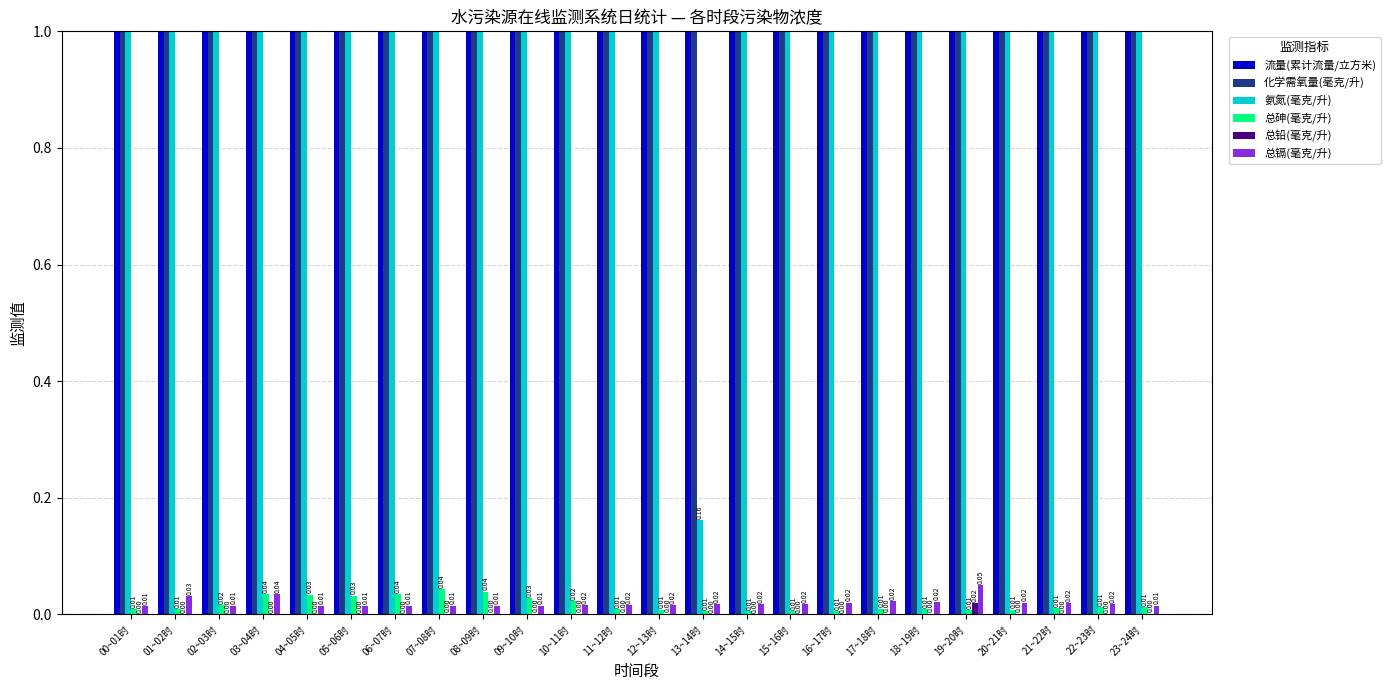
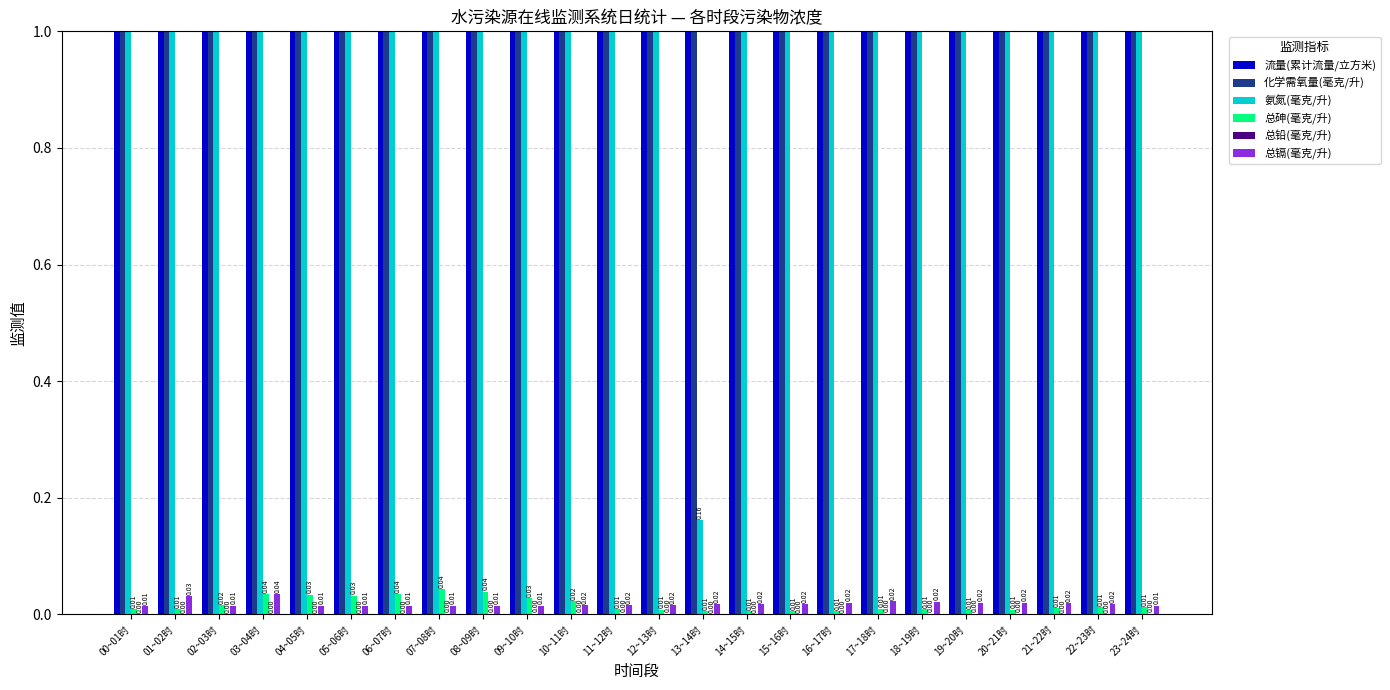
  {
    "氨氮(毫克/升)": {
      "13~14时": 0.16
    },
    "总砷(毫克/升)": {
      "02~03时": 0.02,
      "03~04时": 0.04,
      "04~05时": 0.03,
      "05~06时": 0.03,
      "06~07时": 0.04,
      "07~08时": 0.04,
      "08~09时": 0.04,
      "09~10时": 0.03,
      "10~11时": 0.02,
      "19~20时": 0.01,
      "22~23时": 0.01,
      "23~24时": 0.01
    },
    "总铅(毫克/升)": {
      "02~03时": 0.00,
      "03~04时": 0.00,
      "04~05时": 0.00,
      "05~06时": 0.00,
      "06~07时": 0.00,
      "07~08时": 0.00,
      "08~09时": 0.00,
      "09~10时": 0.00,
      "10~11时": 0.00,
-     "19~20时": 0.02,
+     "19~20时": 0.00,
      "22~23时": 0.00,
      "23~24时": 0.00
    },
    "总镉(毫克/升)": {
      "00~01时": 0.01,
      "01~02时": 0.03,
      "02~03时": 0.01,
      "03~04时": 0.04,
      "04~05时": 0.01,
      "05~06时": 0.01,
      "06~07时": 0.01,
      "07~08时": 0.01,
      "08~09时": 0.01,
      "09~10时": 0.01,
      "10~11时": 0.02,
      "11~12时": 0.02,
      "12~13时": 0.02,
      "13~14时": 0.02,
      "14~15时": 0.02,
      "15~16时": 0.02,
      "16~17时": 0.02,
      "17~18时": 0.02,
      "18~19时": 0.02,
-     "19~20时": 0.05,
+     "19~20时": 0.02,
      "20~21时": 0.02,
      "21~22时": 0.02,
      "22~23时": 0.02,
      "23~24时": 0.01
    }
  }
